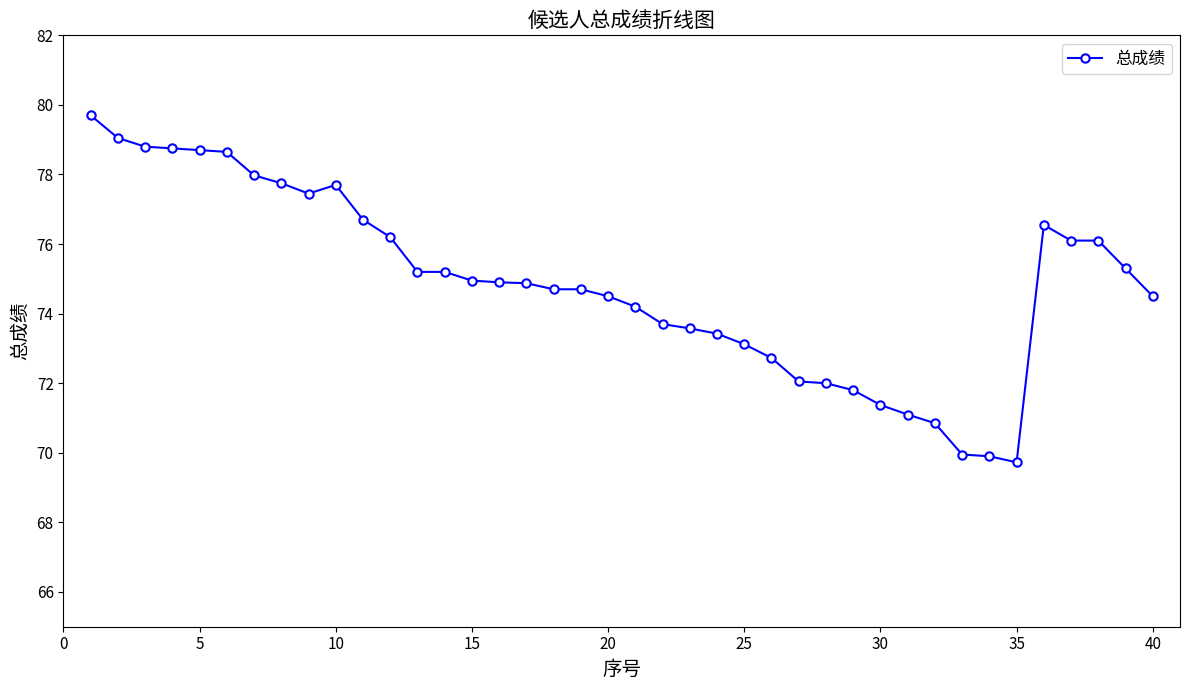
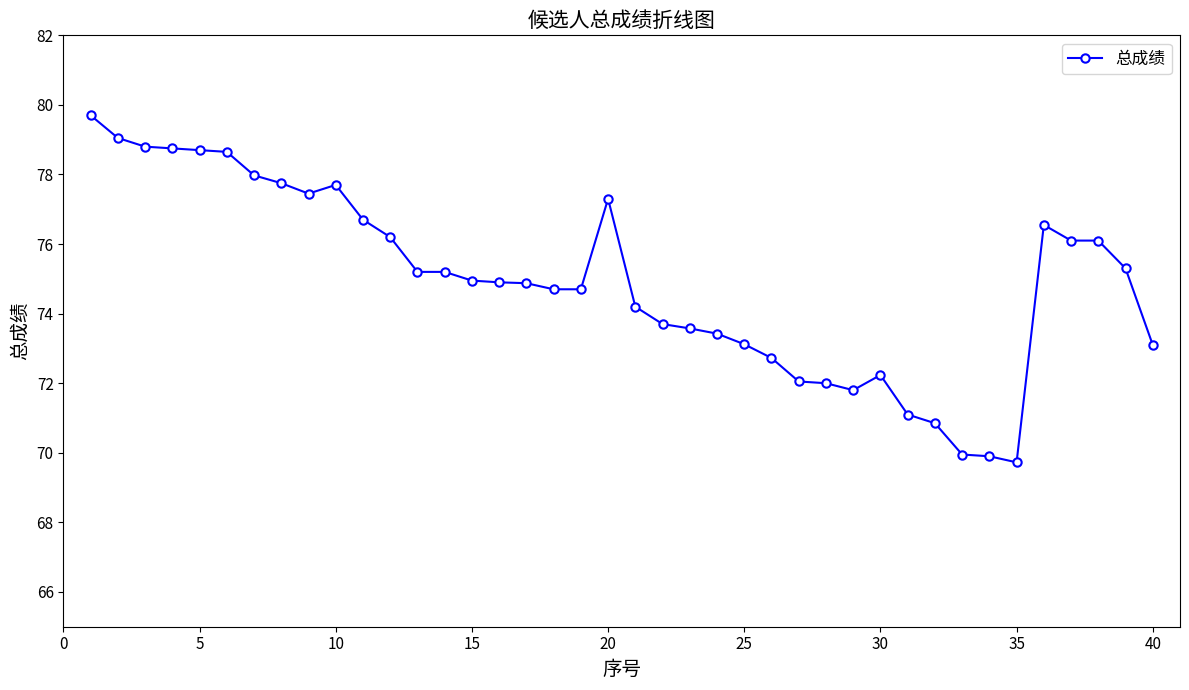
  {
    "5": 78.7,
    "10": 77.7,
    "15": 75.0,
-   "20": 74.5,
+   "20": 77.3,
    "25": 73.1,
-   "30": 71.4,
+   "30": 72.2,
    "35": 69.7,
-   "40": 74.5
+   "40": 73.1
  }
